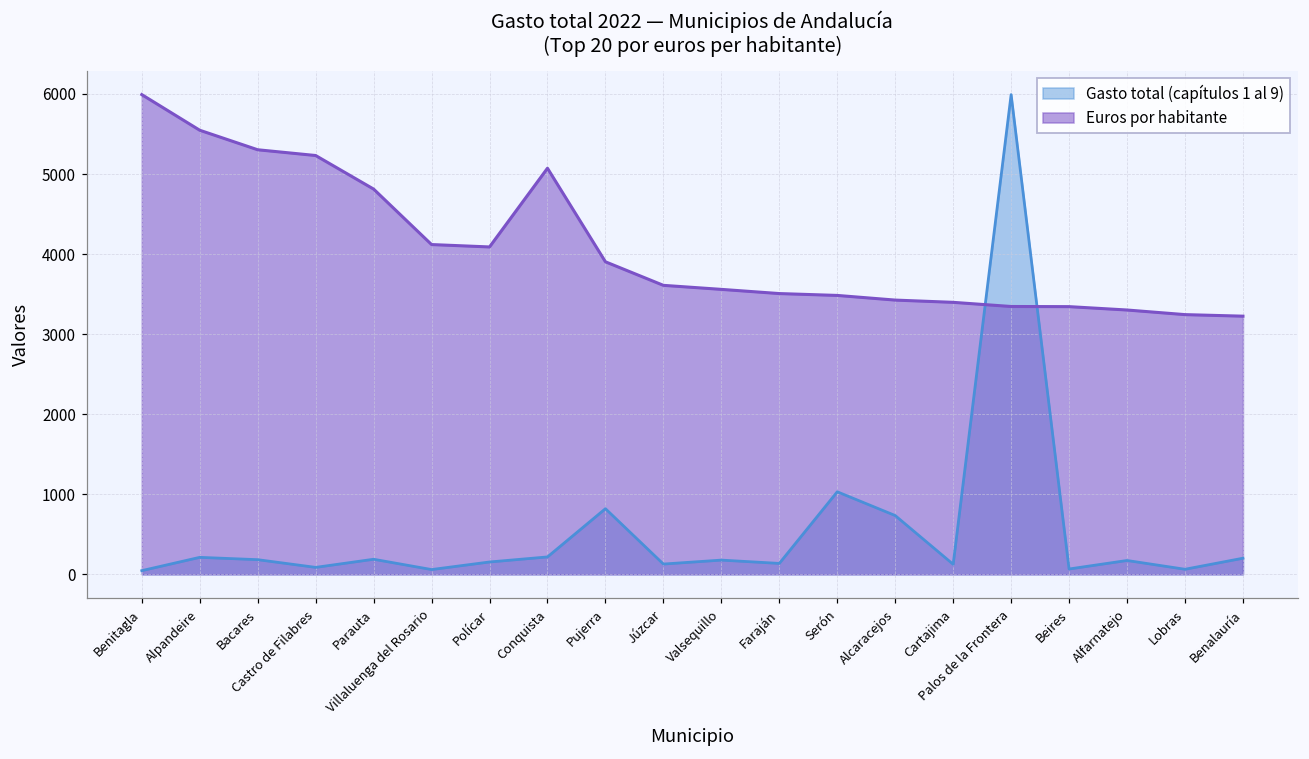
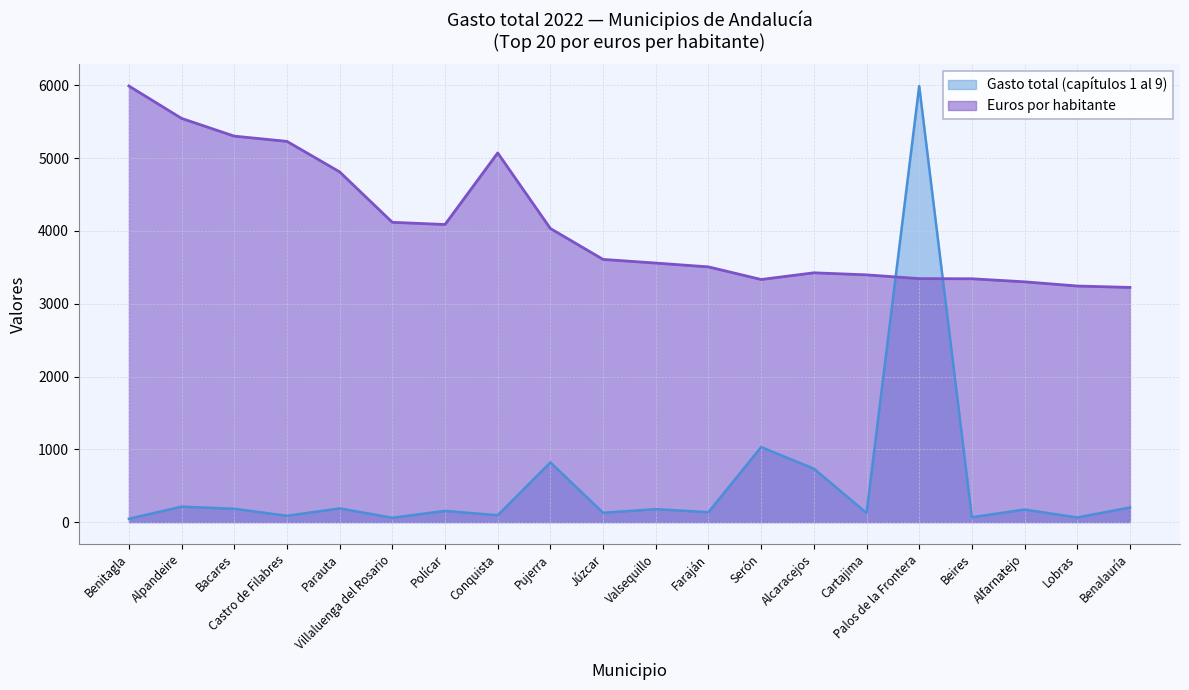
  {
    "Gasto total (capítulos 1 al 9)": {
      "Benitagla": 0,
      "Alpandeire": 200,
      "Bacares": 200,
      "Castro de Filabres": 100,
      "Parauta": 200,
      "Villaluenga del Rosario": 100,
      "Polícar": 200,
-     "Conquista": 200,
+     "Conquista": 100,
      "Pujerra": 800,
      "Júzcar": 100,
      "Valsequillo": 200,
      "Faraján": 100,
      "Serón": 1000,
      "Alcaracejos": 700,
      "Cartajima": 100,
      "Palos de la Frontera": 6000,
      "Beires": 100,
      "Alfarnatejo": 200,
      "Lobras": 100,
      "Benalauría": 200
    },
    "Euros por habitante": {
      "Benitagla": 6000,
      "Alpandeire": 5500,
      "Bacares": 5300,
      "Castro de Filabres": 5200,
      "Parauta": 4800,
      "Villaluenga del Rosario": 4100,
      "Polícar": 4100,
      "Conquista": 5100,
-     "Pujerra": 3900,
+     "Pujerra": 4000,
      "Júzcar": 3600,
      "Valsequillo": 3600,
      "Faraján": 3500,
-     "Serón": 3500,
+     "Serón": 3300,
      "Alcaracejos": 3400,
      "Cartajima": 3400,
      "Palos de la Frontera": 3300,
      "Beires": 3300,
      "Alfarnatejo": 3300,
      "Lobras": 3200,
      "Benalauría": 3200
    }
  }
